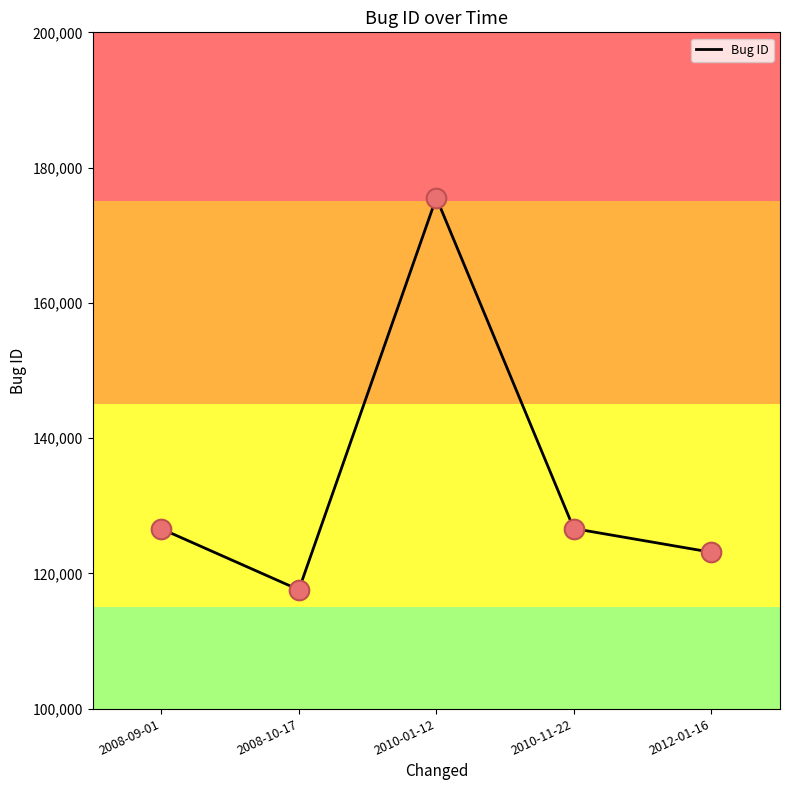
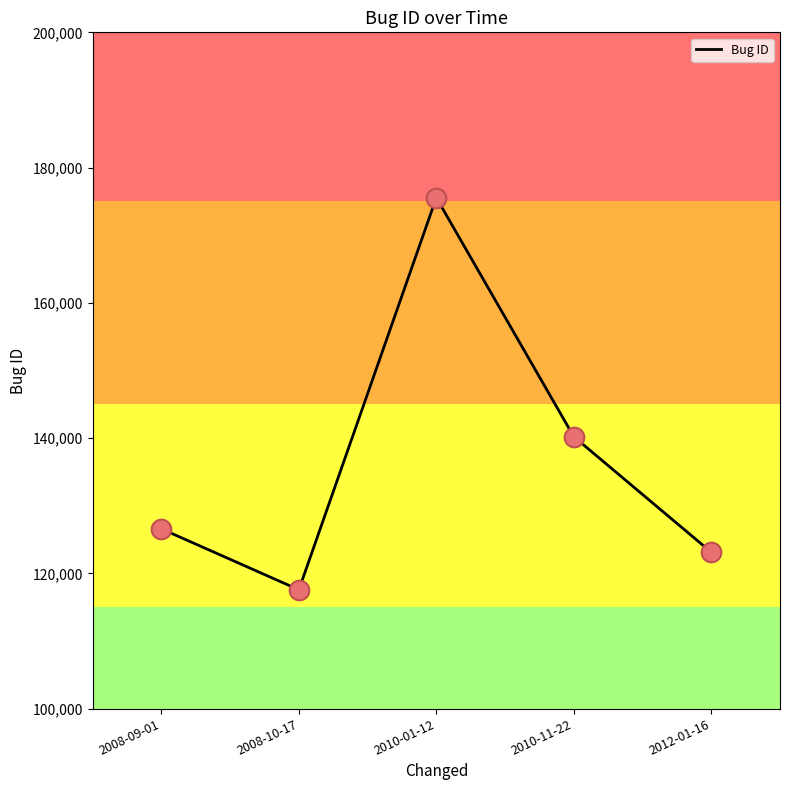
  {
    "2008-09-01": "127,000",
    "2008-10-17": "118,000",
    "2010-01-12": "176,000",
-   "2010-11-22": "127,000",
+   "2010-11-22": "140,000",
    "2012-01-16": "123,000"
  }
